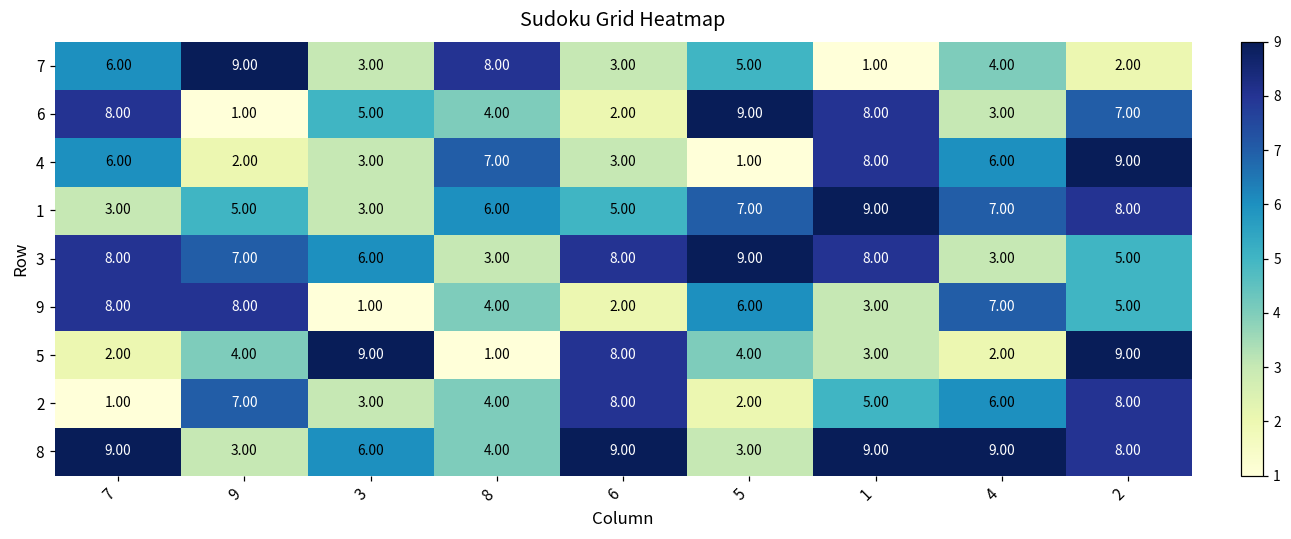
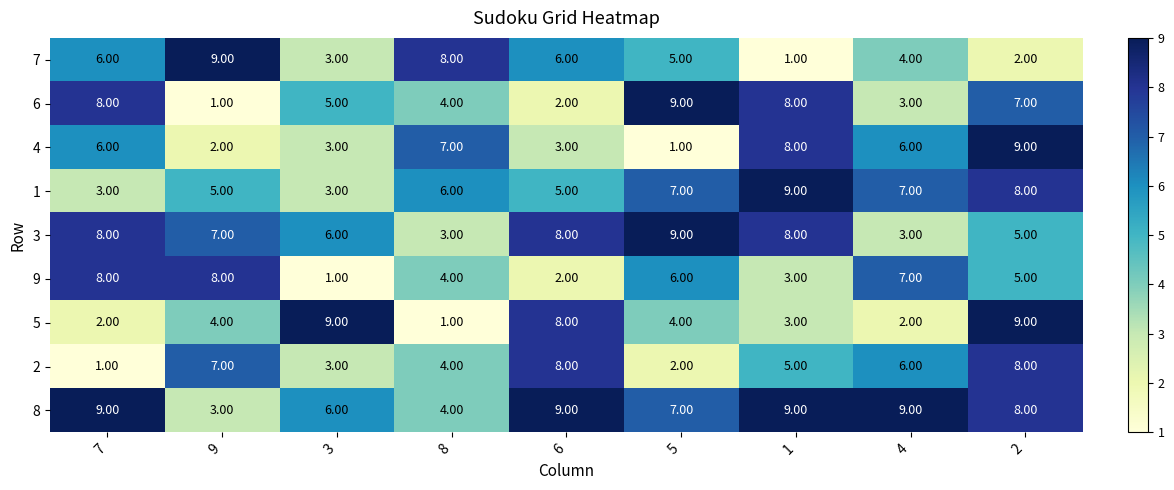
  {
    "7": {
      "7": 6.00,
      "9": 9.00,
      "3": 3.00,
      "8": 8.00,
-     "6": 3.00,
+     "6": 6.00,
      "5": 5.00,
      "1": 1.00,
      "4": 4.00,
      "2": 2.00
    },
    "6": {
      "7": 8.00,
      "9": 1.00,
      "3": 5.00,
      "8": 4.00,
      "6": 2.00,
      "5": 9.00,
      "1": 8.00,
      "4": 3.00,
      "2": 7.00
    },
    "4": {
      "7": 6.00,
      "9": 2.00,
      "3": 3.00,
      "8": 7.00,
      "6": 3.00,
      "5": 1.00,
      "1": 8.00,
      "4": 6.00,
      "2": 9.00
    },
    "1": {
      "7": 3.00,
      "9": 5.00,
      "3": 3.00,
      "8": 6.00,
      "6": 5.00,
      "5": 7.00,
      "1": 9.00,
      "4": 7.00,
      "2": 8.00
    },
    "3": {
      "7": 8.00,
      "9": 7.00,
      "3": 6.00,
      "8": 3.00,
      "6": 8.00,
      "5": 9.00,
      "1": 8.00,
      "4": 3.00,
      "2": 5.00
    },
    "9": {
      "7": 8.00,
      "9": 8.00,
      "3": 1.00,
      "8": 4.00,
      "6": 2.00,
      "5": 6.00,
      "1": 3.00,
      "4": 7.00,
      "2": 5.00
    },
    "5": {
      "7": 2.00,
      "9": 4.00,
      "3": 9.00,
      "8": 1.00,
      "6": 8.00,
      "5": 4.00,
      "1": 3.00,
      "4": 2.00,
      "2": 9.00
    },
    "2": {
      "7": 1.00,
      "9": 7.00,
      "3": 3.00,
      "8": 4.00,
      "6": 8.00,
      "5": 2.00,
      "1": 5.00,
      "4": 6.00,
      "2": 8.00
    },
    "8": {
      "7": 9.00,
      "9": 3.00,
      "3": 6.00,
      "8": 4.00,
      "6": 9.00,
-     "5": 3.00,
+     "5": 7.00,
      "1": 9.00,
      "4": 9.00,
      "2": 8.00
    }
  }
